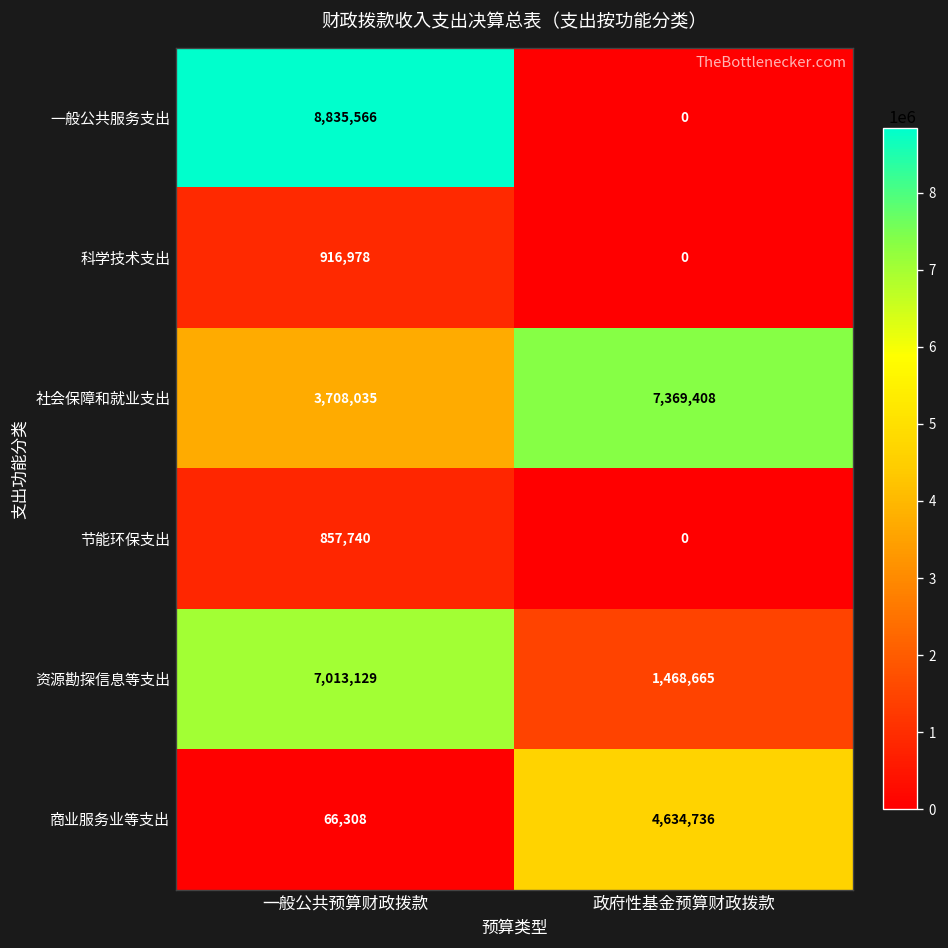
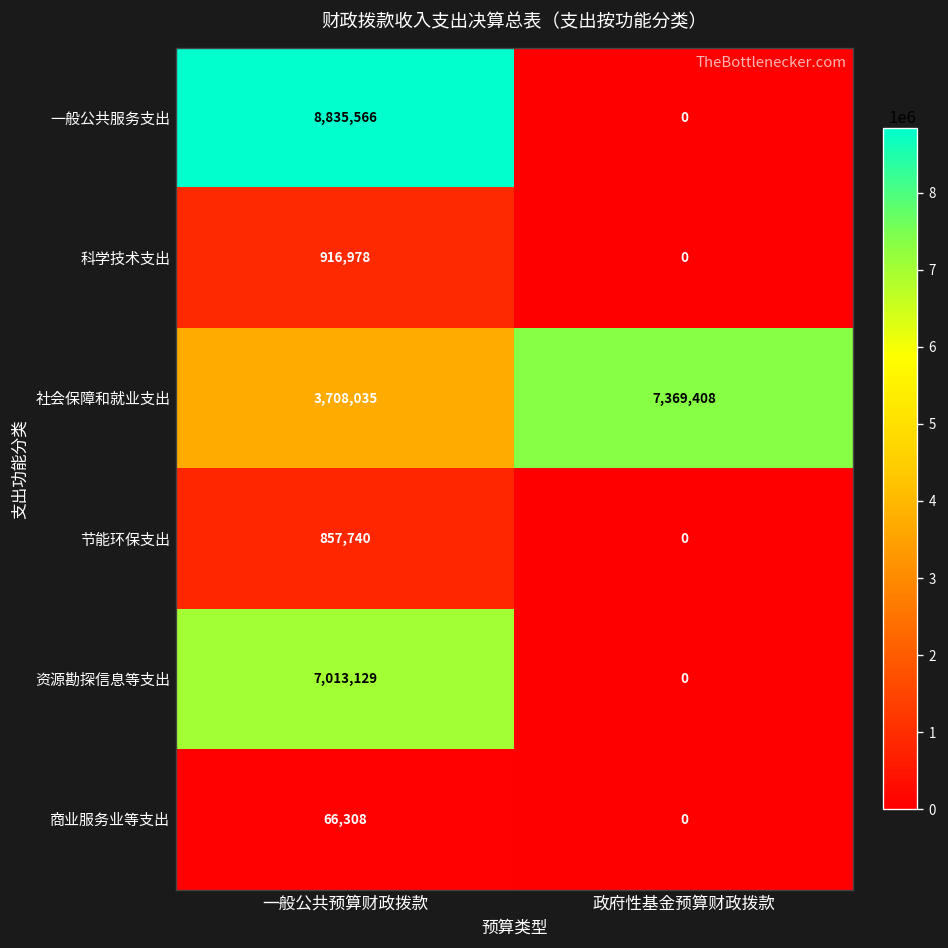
  {
    "一般公共服务支出": {
      "一般公共预算财政拨款": "8,835,566"
    },
    "科学技术支出": {
      "一般公共预算财政拨款": "916,978",
      "政府性基金预算财政拨款": "0"
    },
    "社会保障和就业支出": {
      "一般公共预算财政拨款": "3,708,035",
      "政府性基金预算财政拨款": "7,369,408"
    },
    "节能环保支出": {
      "一般公共预算财政拨款": "857,740",
      "政府性基金预算财政拨款": "0"
    },
    "资源勘探信息等支出": {
      "一般公共预算财政拨款": "7,013,129",
-     "政府性基金预算财政拨款": "1,468,665"
+     "政府性基金预算财政拨款": "0"
    },
    "商业服务业等支出": {
      "一般公共预算财政拨款": "66,308",
-     "政府性基金预算财政拨款": "4,634,736"
+     "政府性基金预算财政拨款": "0"
    }
  }
